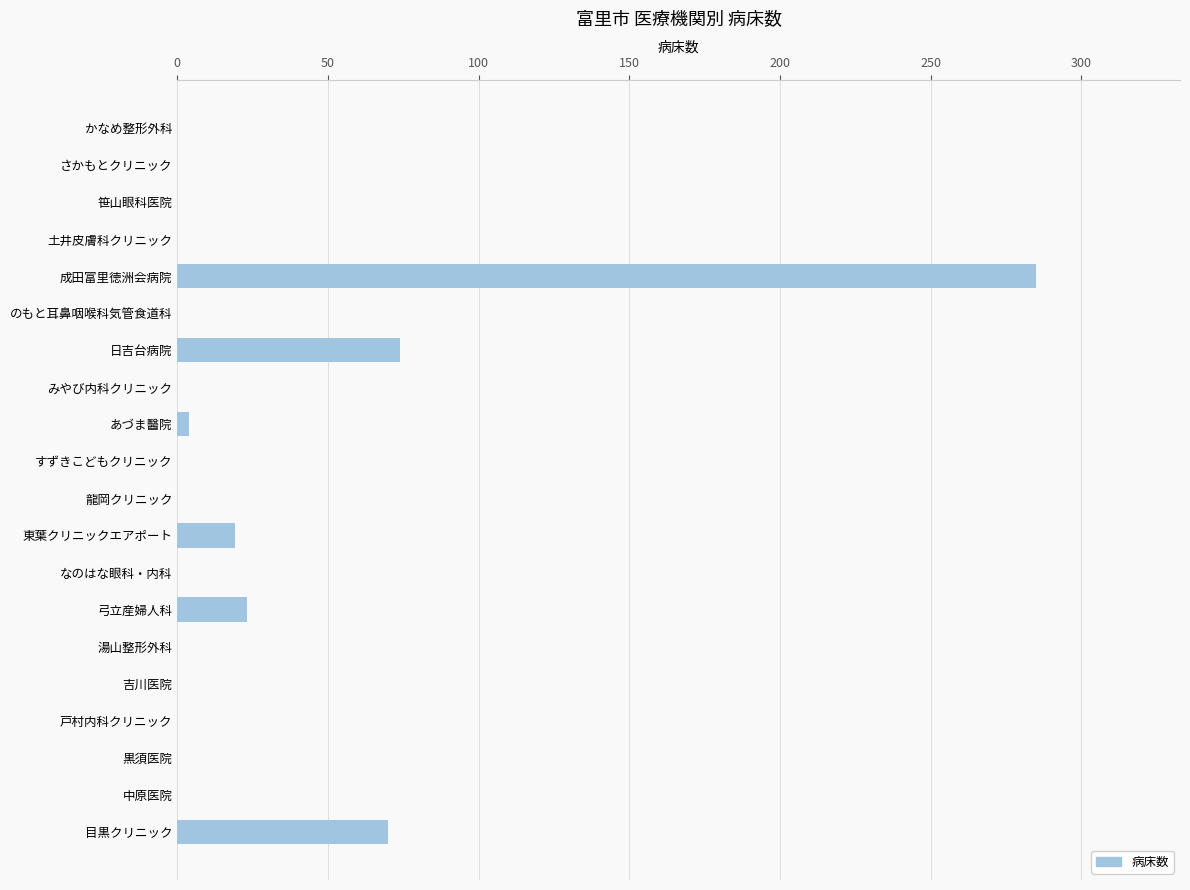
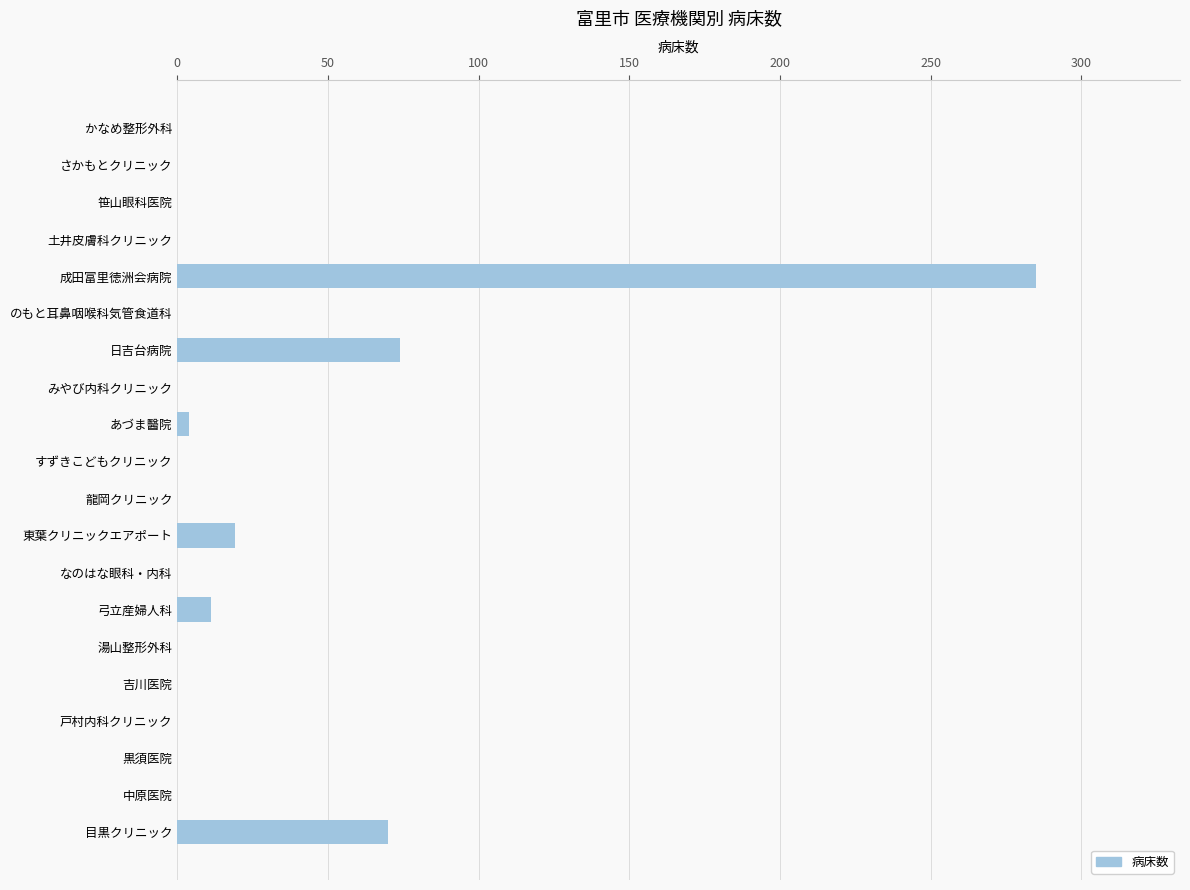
  {
    "かなめ整形外科": 0,
    "さかもとクリニック": 0,
    "笹山眼科医院": 0,
    "土井皮膚科クリニック": 0,
    "成田富里徳洲会病院": 285,
    "のもと耳鼻咽喉科気管食道科": 0,
    "日吉台病院": 74,
    "みやび内科クリニック": 0,
    "あづま醫院": 4,
    "すずきこどもクリニック": 0,
    "龍岡クリニック": 0,
    "東葉クリニックエアポート": 19,
    "なのはな眼科・内科": 0,
-   "弓立産婦人科": 23,
+   "弓立産婦人科": 11,
    "湯山整形外科": 0,
    "吉川医院": 0,
    "戸村内科クリニック": 0,
    "黒須医院": 0,
    "中原医院": 0,
    "目黒クリニック": 70
  }
